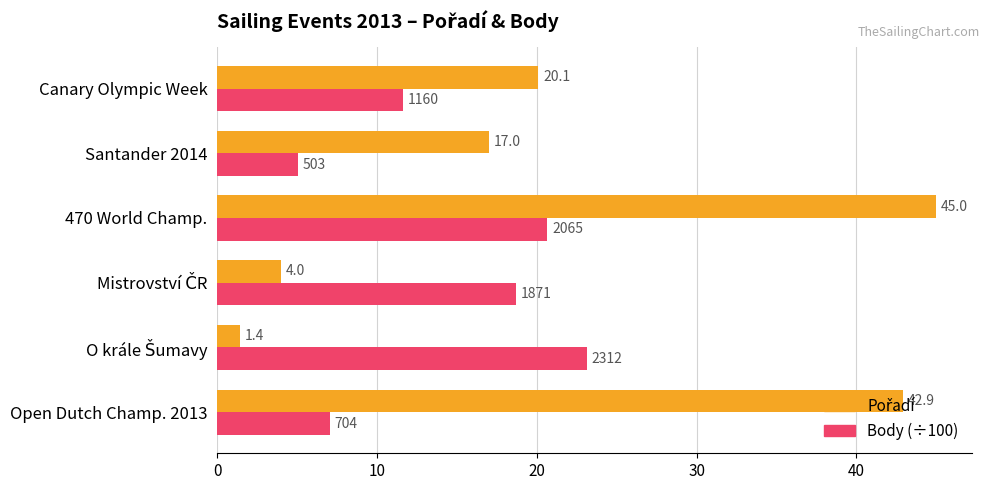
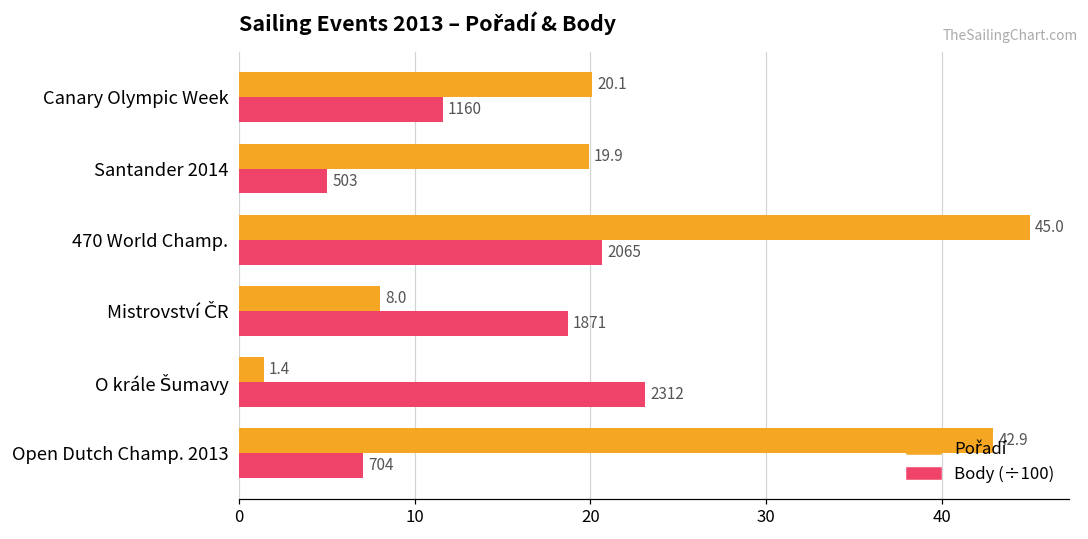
  {
    "Pořadí": {
      "Canary Olympic Week": 20.1,
-     "Santander 2014": 17.0,
+     "Santander 2014": 19.9,
      "470 World Champ.": 45.0,
-     "Mistrovství ČR": 4.0,
+     "Mistrovství ČR": 8.0,
      "O krále Šumavy": 1.4,
      "Open Dutch Champ. 2013": 42.9
    }
  }
